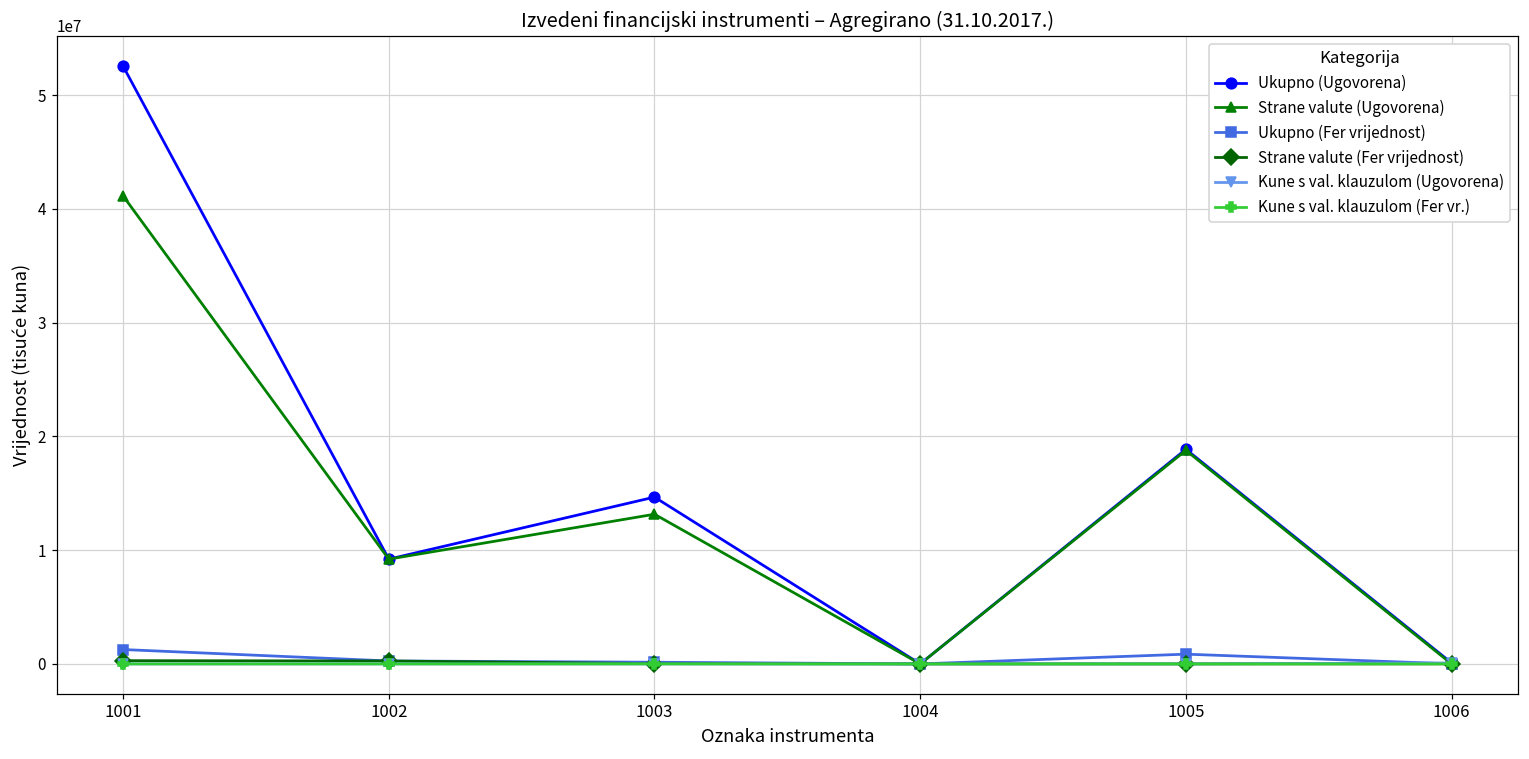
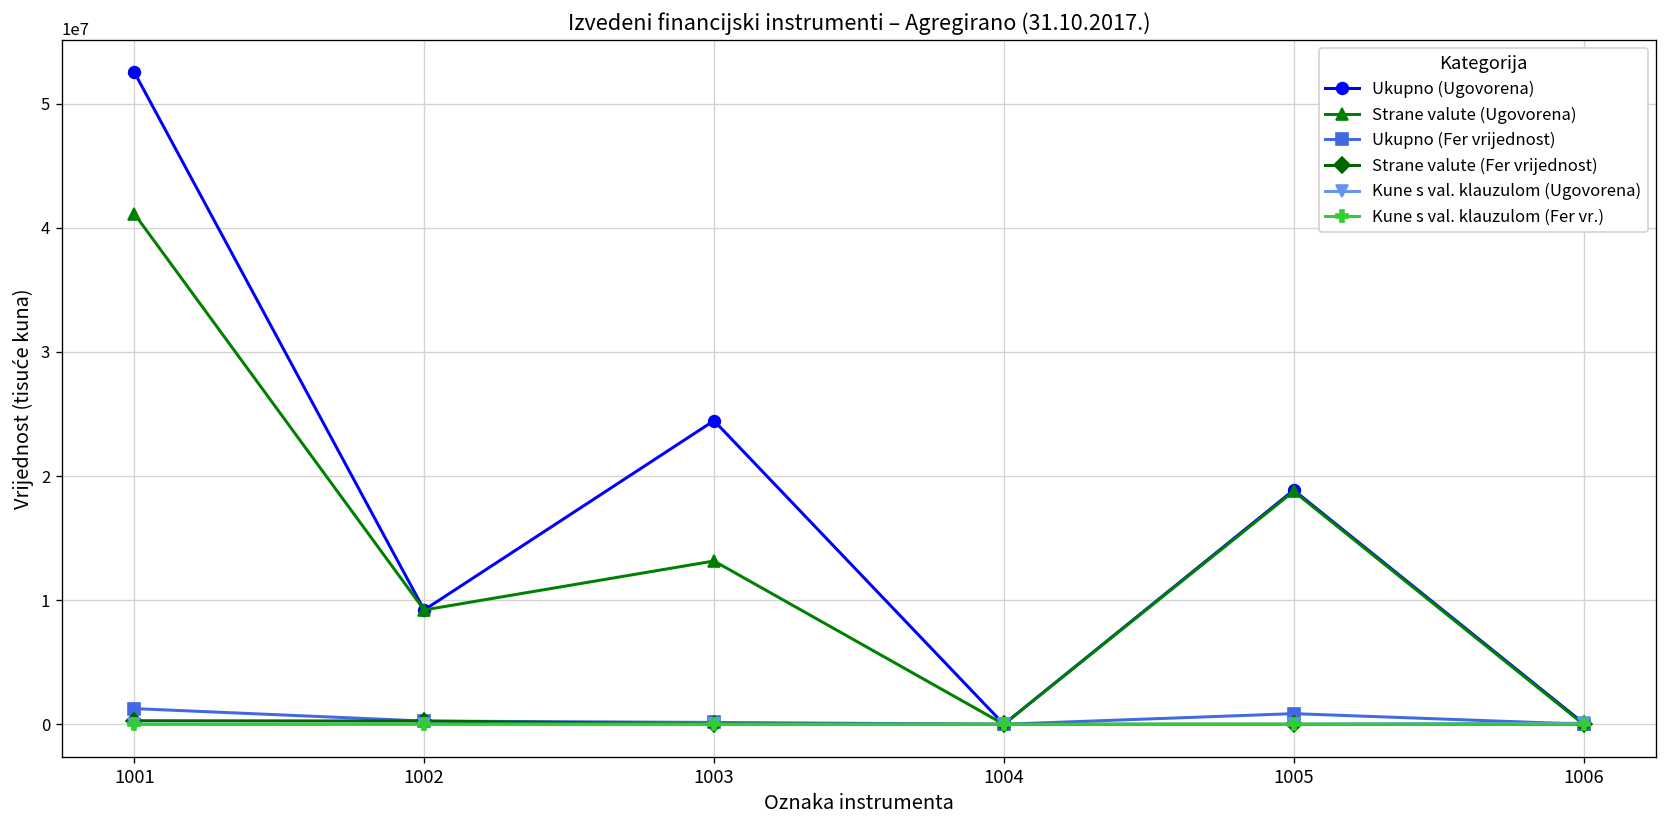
  {
    "Ukupno (Ugovorena)": {
      "1001": 52500000,
-     "1003": 14700000
+     "1003": 24500000
    }
  }
